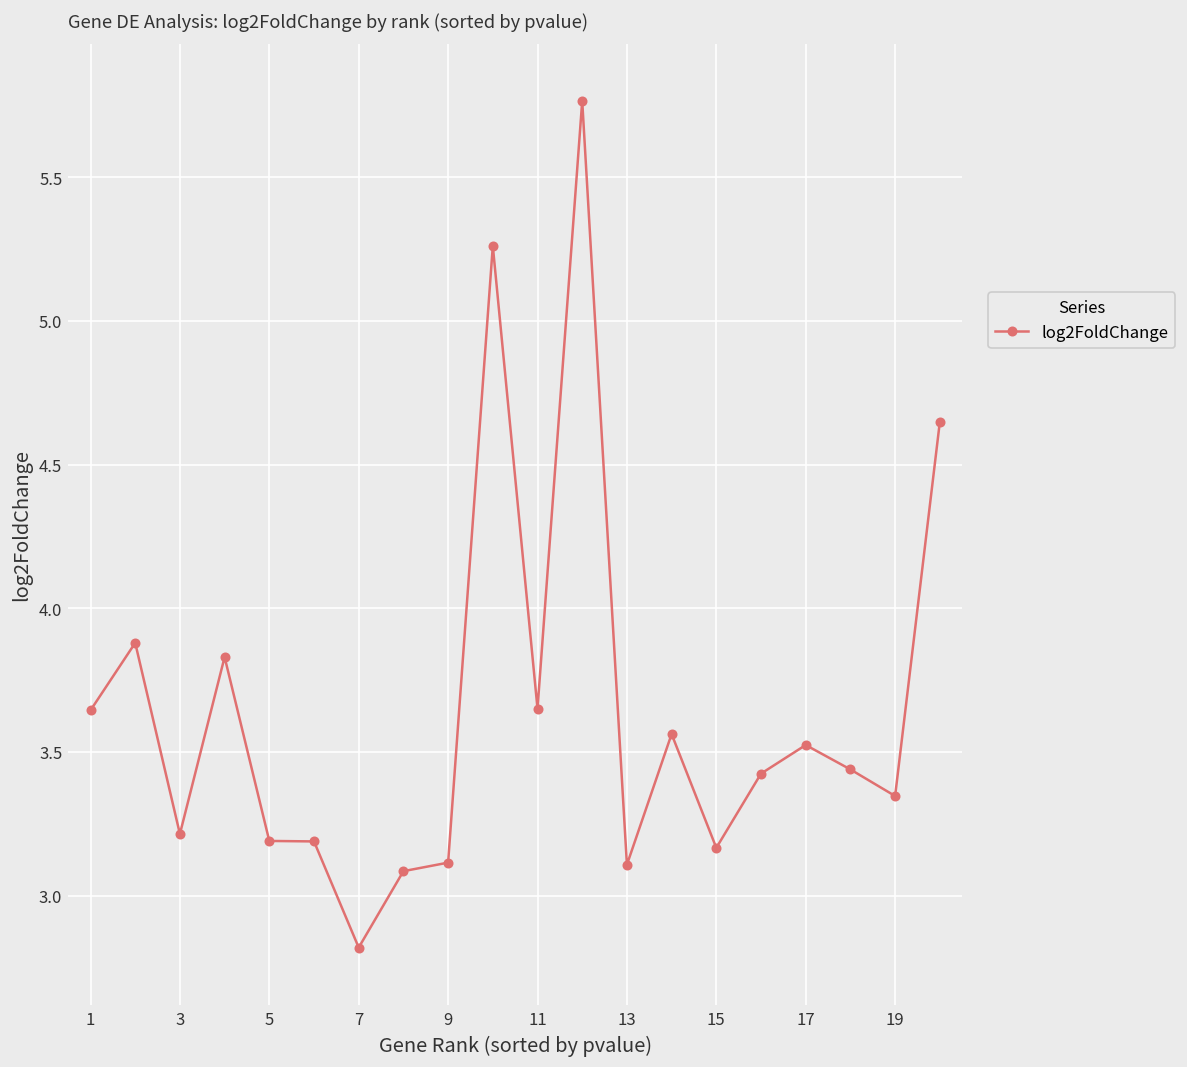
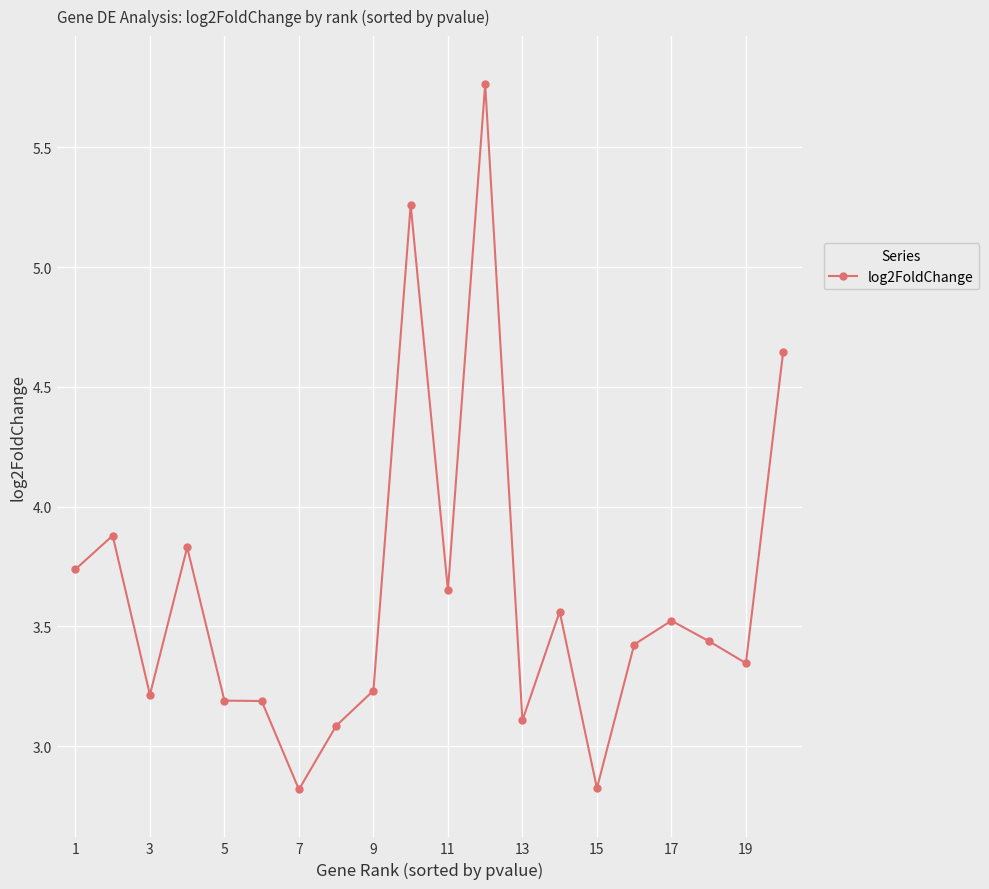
  {
-   "1": 3.64,
+   "1": 3.74,
    "3": 3.21,
    "5": 3.19,
    "7": 2.82,
-   "9": 3.11,
+   "9": 3.23,
    "11": 3.65,
    "13": 3.11,
-   "15": 3.17,
+   "15": 2.82,
    "17": 3.52,
    "19": 3.35
  }
